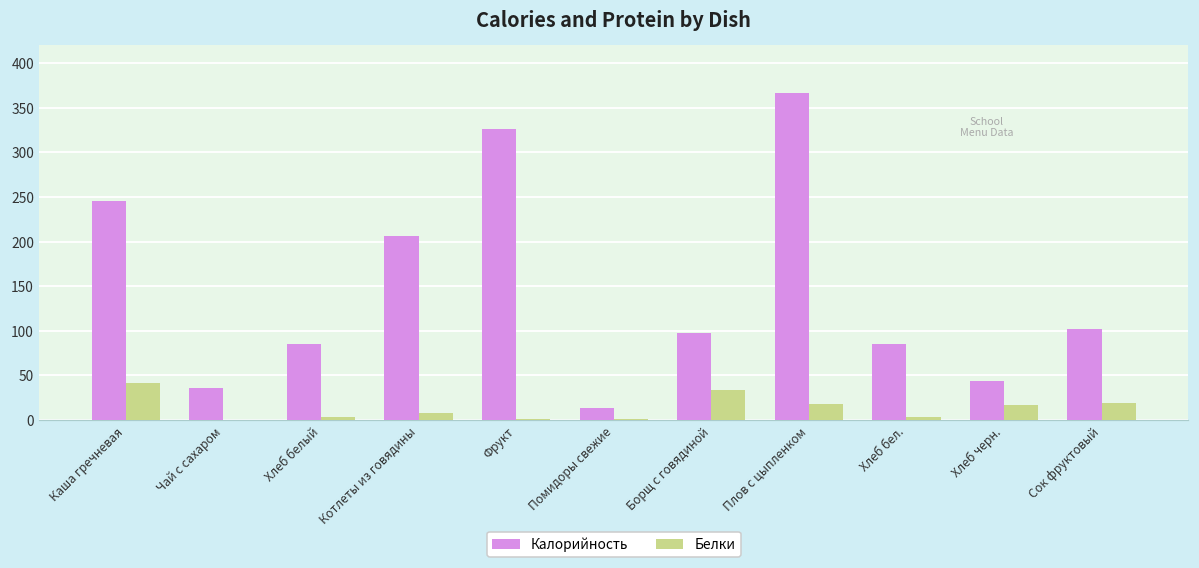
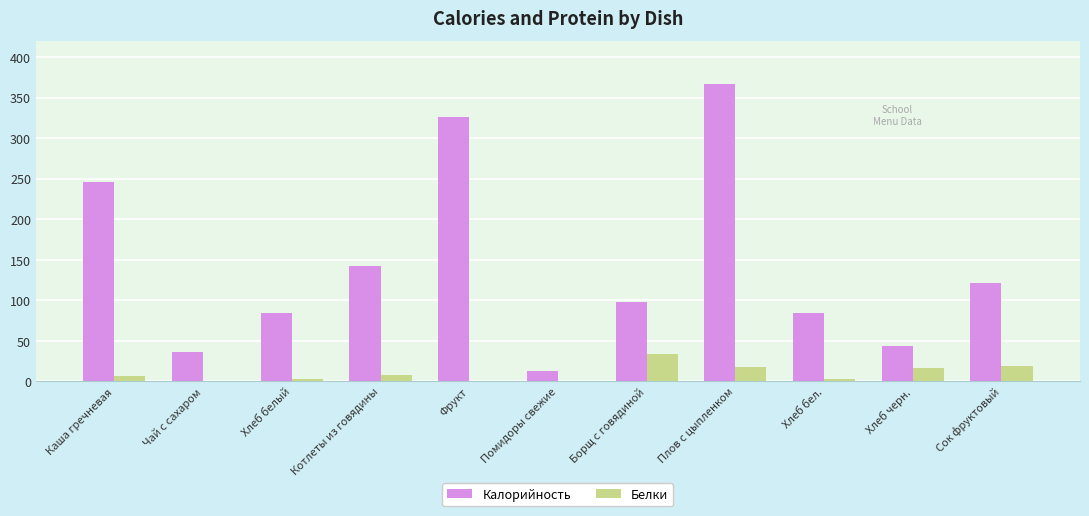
  {
    "Калорийность": {
      "Каша гречневая": 250,
      "Чай с сахаром": 40,
      "Хлеб белый": 80,
-     "Котлеты из говядины": 210,
+     "Котлеты из говядины": 140,
      "Фрукт": 330,
      "Помидоры свежие": 10,
      "Борщ с говядиной": 100,
      "Плов с цыпленком": 370,
      "Хлеб бел.": 80,
      "Хлеб черн.": 40,
-     "Сок фруктовый": 100
+     "Сок фруктовый": 120
    },
    "Белки": {
-     "Каша гречневая": 40,
+     "Каша гречневая": 10,
      "Чай с сахаром": 0,
      "Хлеб белый": 0,
      "Котлеты из говядины": 10,
      "Борщ с говядиной": 30,
      "Плов с цыпленком": 20,
      "Хлеб бел.": 0,
      "Хлеб черн.": 20,
      "Сок фруктовый": 20
    }
  }
